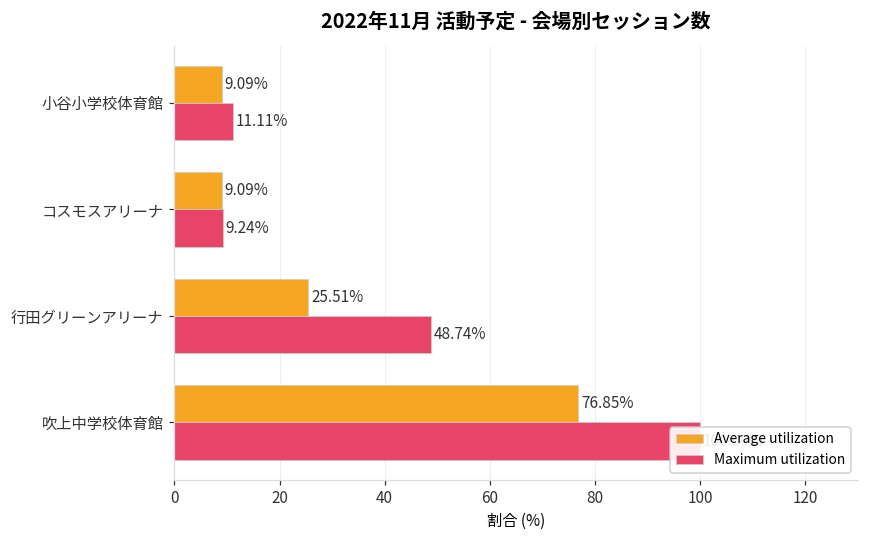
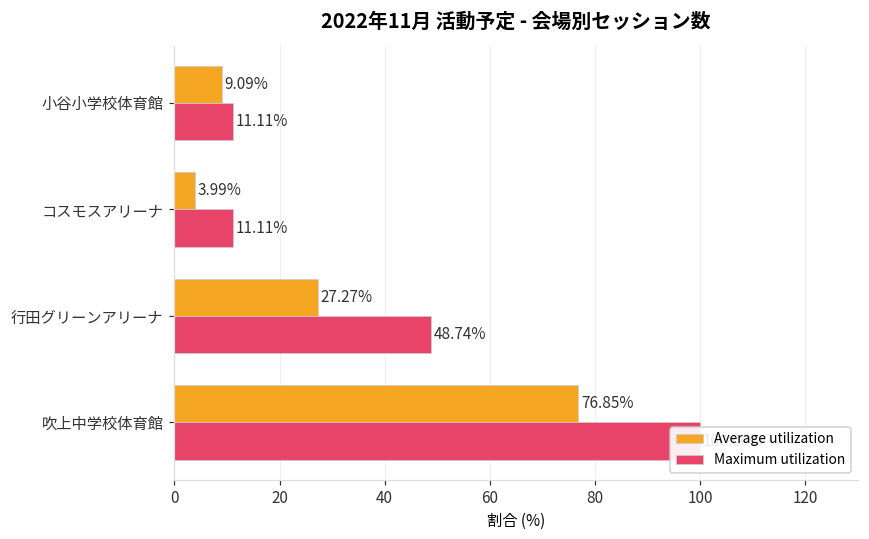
  {
    "Average utilization": {
      "小谷小学校体育館": "9.09%",
-     "コスモスアリーナ": "9.09%",
-     "行田グリーンアリーナ": "25.51%",
+     "コスモスアリーナ": "3.99%",
+     "行田グリーンアリーナ": "27.27%",
      "吹上中学校体育館": "76.85%"
    },
    "Maximum utilization": {
      "小谷小学校体育館": "11.11%",
-     "コスモスアリーナ": "9.24%",
+     "コスモスアリーナ": "11.11%",
      "行田グリーンアリーナ": "48.74%"
    }
  }
